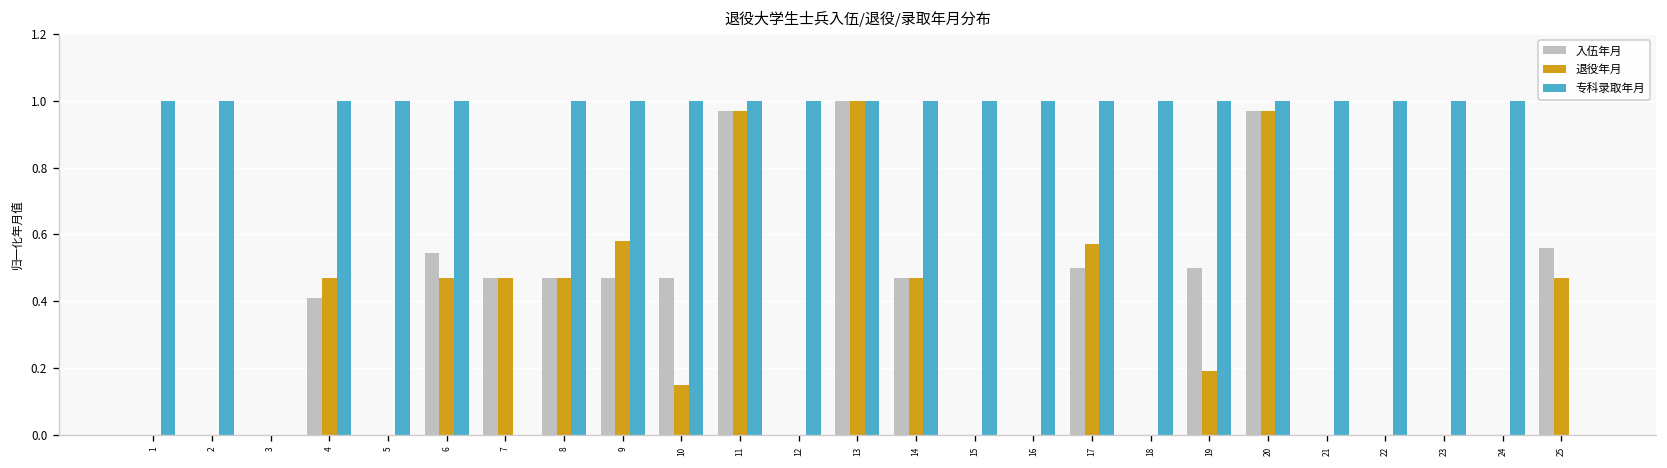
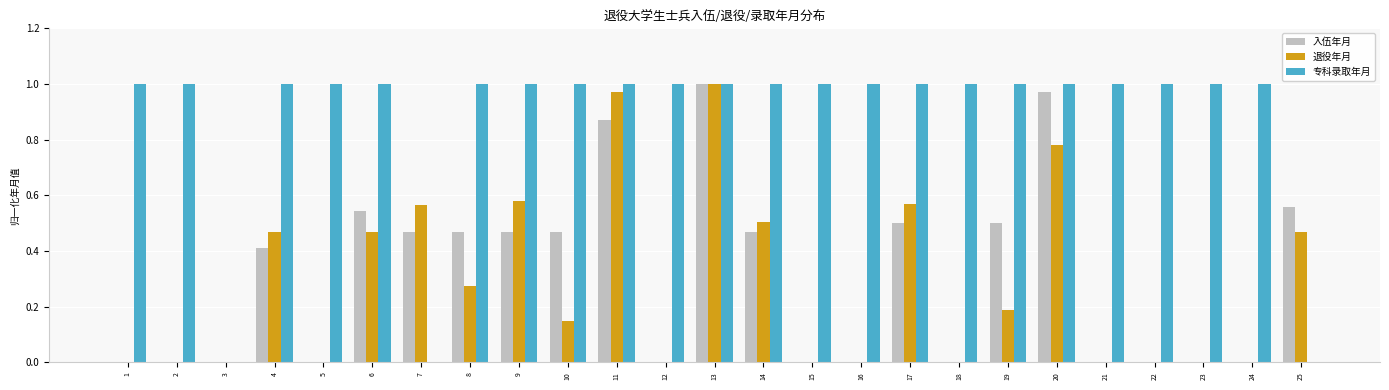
  {
    "入伍年月": {
      "1": 0.00,
      "2": 0.00,
      "3": 0.00,
      "4": 0.41,
      "5": 0.00,
      "6": 0.54,
      "7": 0.47,
      "8": 0.47,
      "9": 0.47,
      "10": 0.47,
-     "11": 0.97,
+     "11": 0.87,
      "12": 0.00,
      "13": 1.00,
      "14": 0.47,
      "15": 0.00,
      "16": 0.00,
      "17": 0.50,
      "18": 0.00,
      "19": 0.50,
      "20": 0.97,
      "21": 0.00,
      "22": 0.00,
      "23": 0.00,
      "24": 0.00,
      "25": 0.56
    },
    "退役年月": {
      "1": 0.00,
      "2": 0.00,
      "3": 0.00,
      "4": 0.47,
      "5": 0.00,
      "6": 0.47,
-     "7": 0.47,
-     "8": 0.47,
+     "7": 0.56,
+     "8": 0.27,
      "9": 0.58,
      "10": 0.15,
      "11": 0.97,
      "12": 0.00,
      "13": 1.00,
-     "14": 0.47,
+     "14": 0.50,
      "15": 0.00,
      "16": 0.00,
      "17": 0.57,
      "18": 0.00,
      "19": 0.19,
-     "20": 0.97,
+     "20": 0.78,
      "21": 0.00,
      "22": 0.00,
      "23": 0.00,
      "24": 0.00,
      "25": 0.47
    },
    "专科录取年月": {
      "1": 1.00,
      "2": 1.00,
      "3": 0.00,
      "4": 1.00,
      "5": 1.00,
      "6": 1.00,
      "7": 0.00,
      "8": 1.00,
      "9": 1.00,
      "10": 1.00,
      "11": 1.00,
      "12": 1.00,
      "13": 1.00,
      "14": 1.00,
      "15": 1.00,
      "16": 1.00,
      "17": 1.00,
      "18": 1.00,
      "19": 1.00,
      "20": 1.00,
      "21": 1.00,
      "22": 1.00,
      "23": 1.00,
      "24": 1.00,
      "25": 0.00
    }
  }
